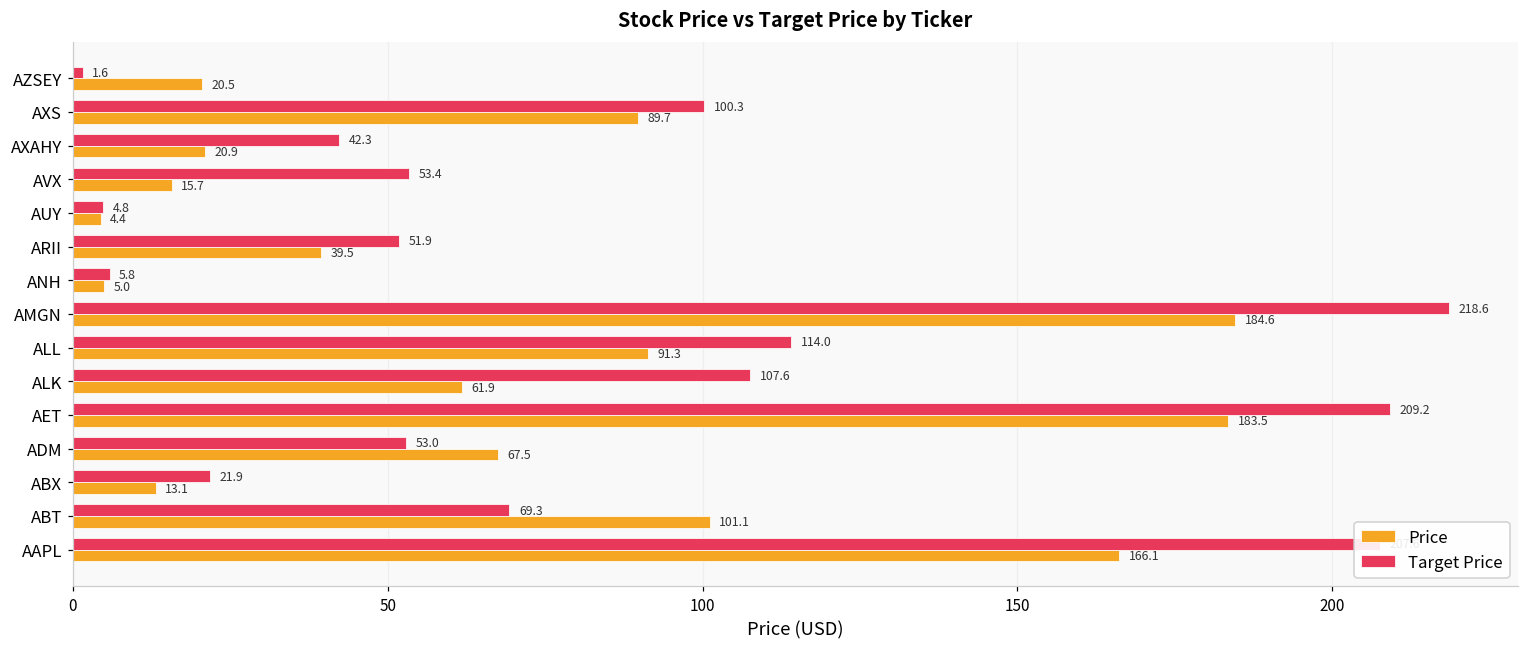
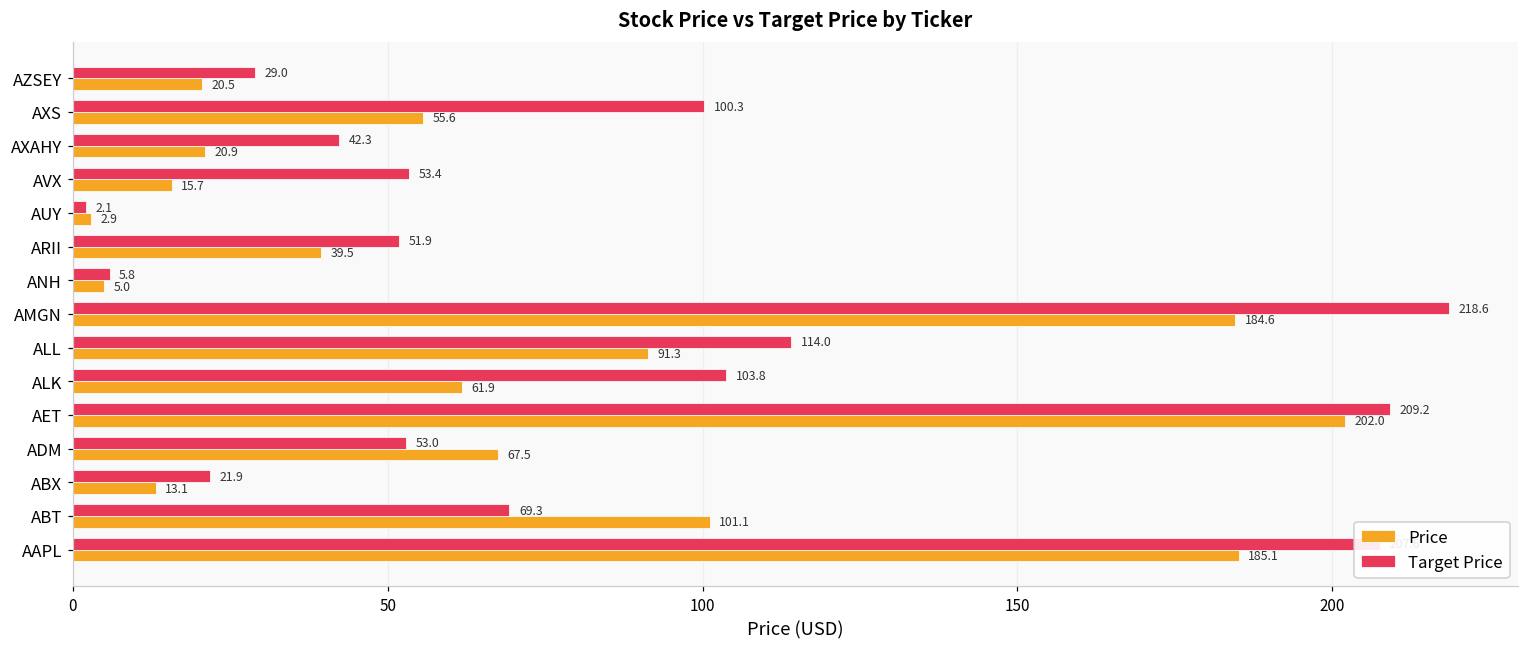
  {
    "Price": {
      "AZSEY": 20.5,
-     "AXS": 89.7,
+     "AXS": 55.6,
      "AXAHY": 20.9,
      "AVX": 15.7,
-     "AUY": 4.4,
+     "AUY": 2.9,
      "ARII": 39.5,
      "ANH": 5.0,
      "AMGN": 184.6,
      "ALL": 91.3,
      "ALK": 61.9,
-     "AET": 183.5,
+     "AET": 202.0,
      "ADM": 67.5,
      "ABX": 13.1,
      "ABT": 101.1,
-     "AAPL": 166.1
+     "AAPL": 185.1
    },
    "Target Price": {
-     "AZSEY": 1.6,
+     "AZSEY": 29.0,
      "AXS": 100.3,
      "AXAHY": 42.3,
      "AVX": 53.4,
-     "AUY": 4.8,
+     "AUY": 2.1,
      "ARII": 51.9,
      "ANH": 5.8,
      "AMGN": 218.6,
      "ALL": 114.0,
-     "ALK": 107.6,
+     "ALK": 103.8,
      "AET": 209.2,
      "ADM": 53.0,
      "ABX": 21.9,
      "ABT": 69.3
    }
  }
